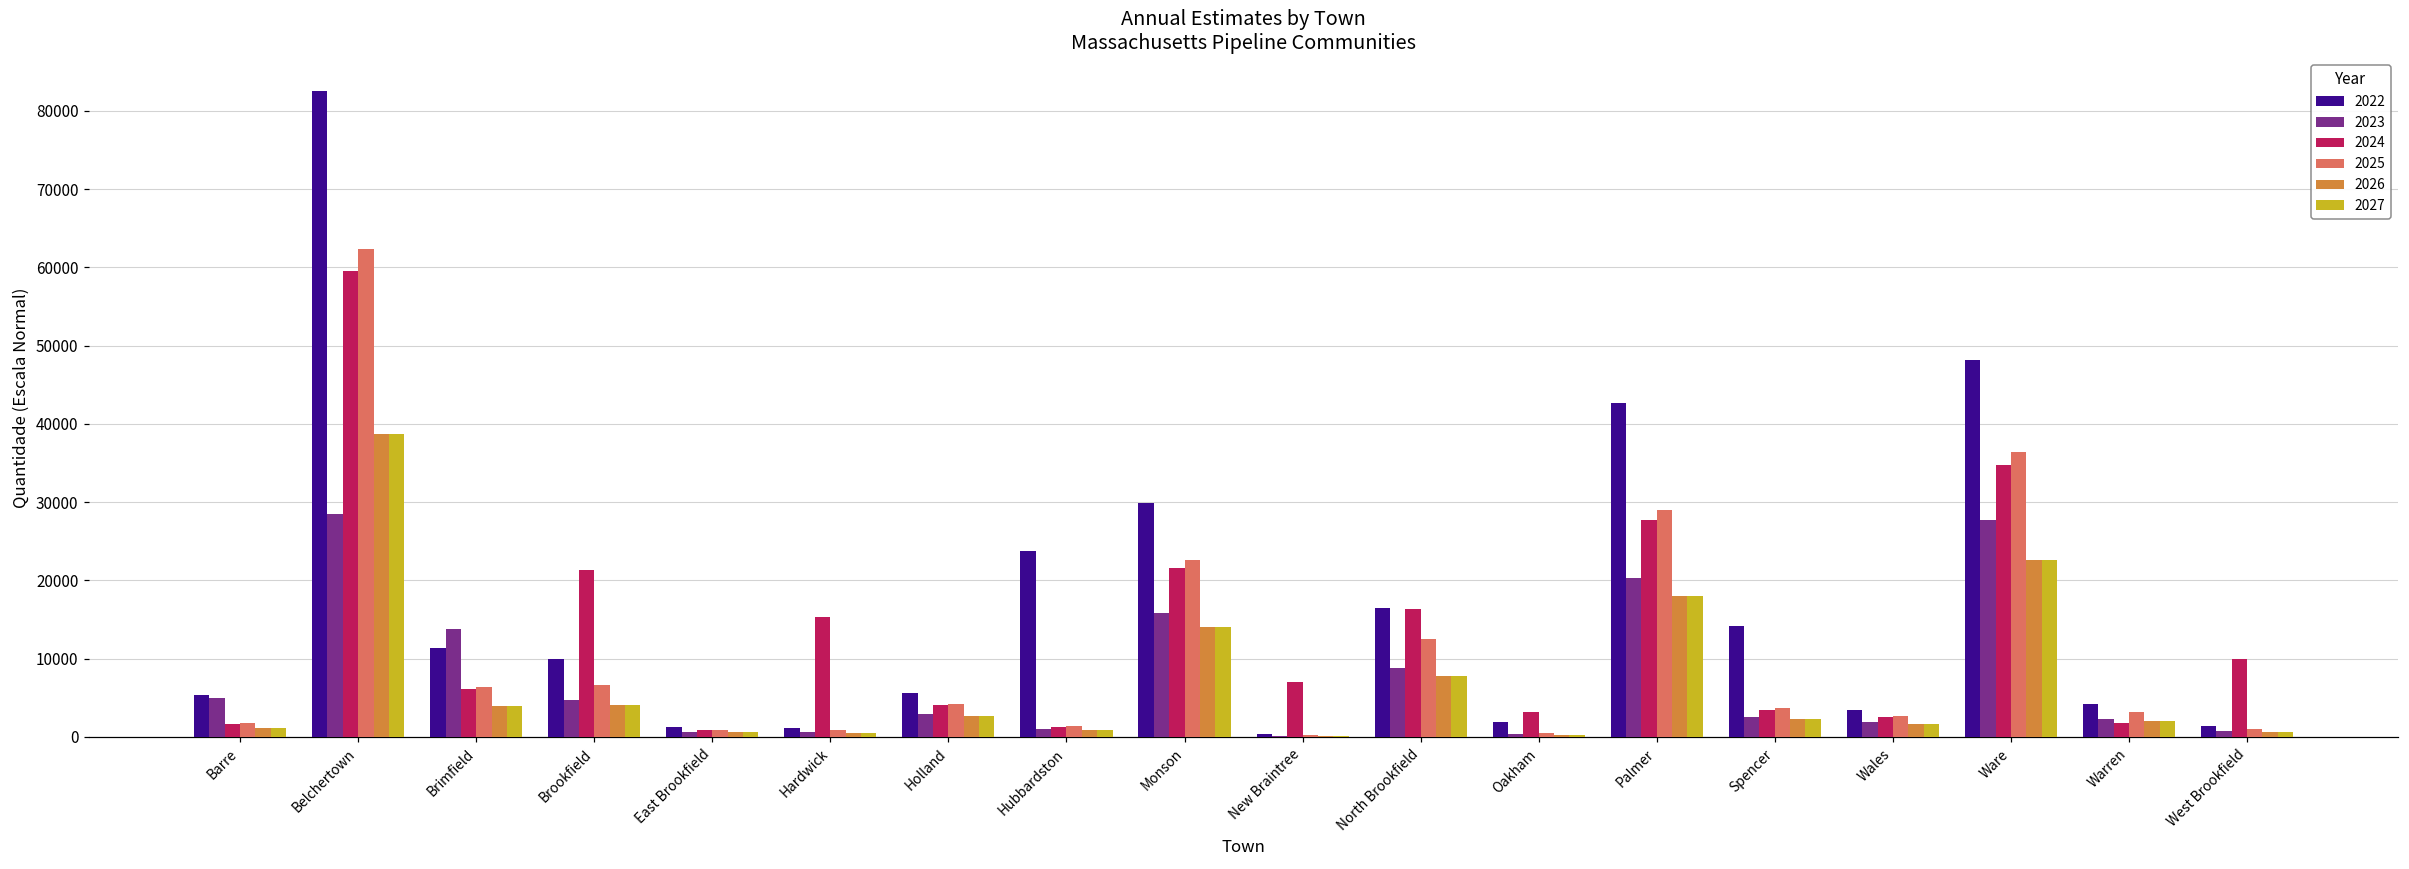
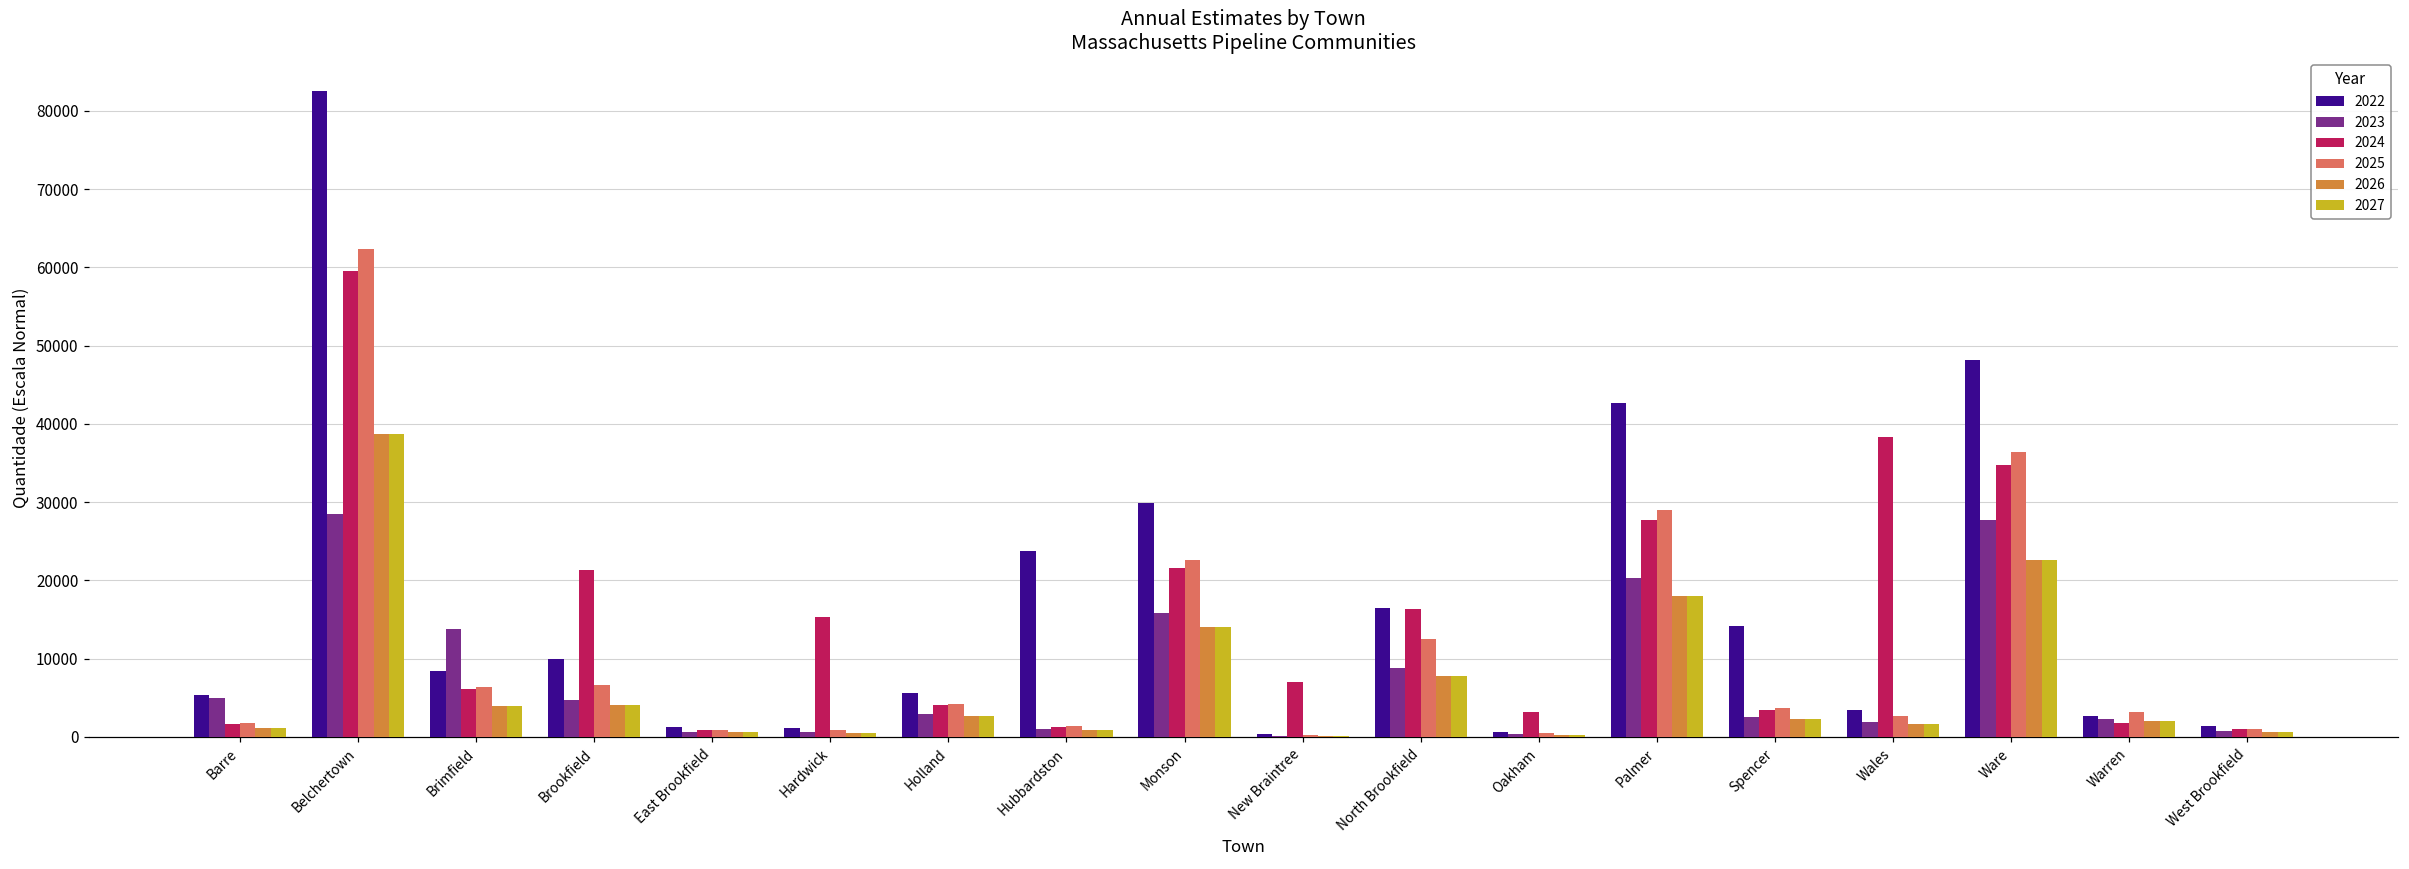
  {
    "2022": {
      "Barre": 5000,
      "Belchertown": 83000,
-     "Brimfield": 11000,
+     "Brimfield": 8000,
      "Brookfield": 10000,
      "East Brookfield": 1000,
      "Hardwick": 1000,
      "Holland": 6000,
      "Hubbardston": 24000,
      "Monson": 30000,
      "North Brookfield": 17000,
-     "Oakham": 2000,
+     "Oakham": 1000,
      "Palmer": 43000,
      "Spencer": 14000,
      "Wales": 3000,
      "Ware": 48000,
-     "Warren": 4000,
+     "Warren": 3000,
      "West Brookfield": 1000
    },
    "2023": {
      "Barre": 5000,
      "Belchertown": 28000,
      "Brimfield": 14000,
      "Brookfield": 5000,
      "East Brookfield": 1000,
      "Hardwick": 1000,
      "Holland": 3000,
      "Hubbardston": 1000,
      "Monson": 16000,
      "North Brookfield": 9000,
      "Palmer": 20000,
      "Spencer": 3000,
      "Wales": 2000,
      "Ware": 28000,
      "Warren": 2000,
      "West Brookfield": 1000
    },
    "2024": {
      "Barre": 2000,
      "Belchertown": 60000,
      "Brimfield": 6000,
      "Brookfield": 21000,
      "East Brookfield": 1000,
      "Hardwick": 15000,
      "Holland": 4000,
      "Hubbardston": 1000,
      "Monson": 22000,
      "New Braintree": 7000,
      "North Brookfield": 16000,
      "Oakham": 3000,
      "Palmer": 28000,
      "Spencer": 3000,
-     "Wales": 3000,
+     "Wales": 38000,
      "Ware": 35000,
      "Warren": 2000,
-     "West Brookfield": 10000
+     "West Brookfield": 1000
    }
  }
